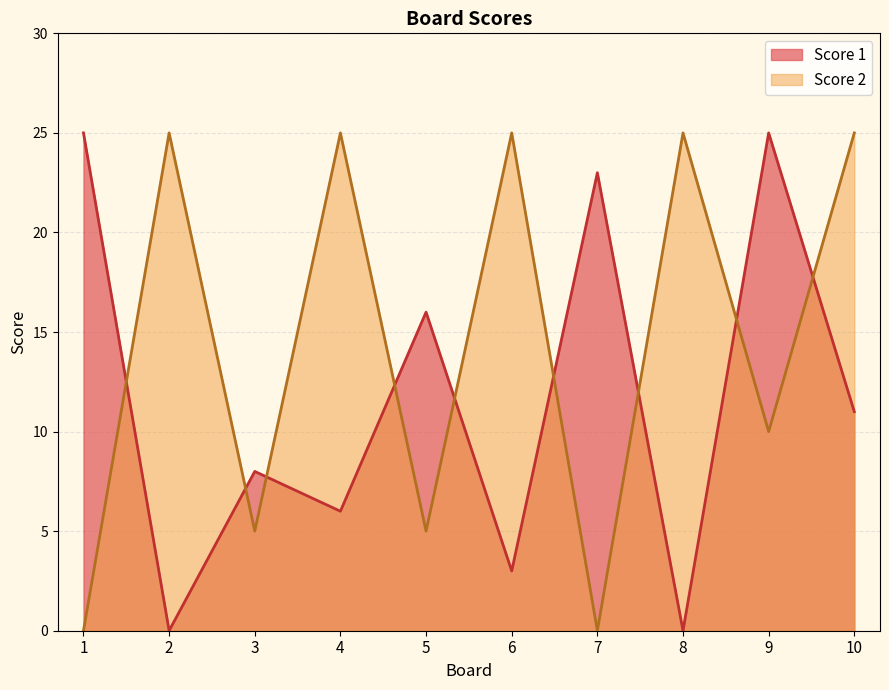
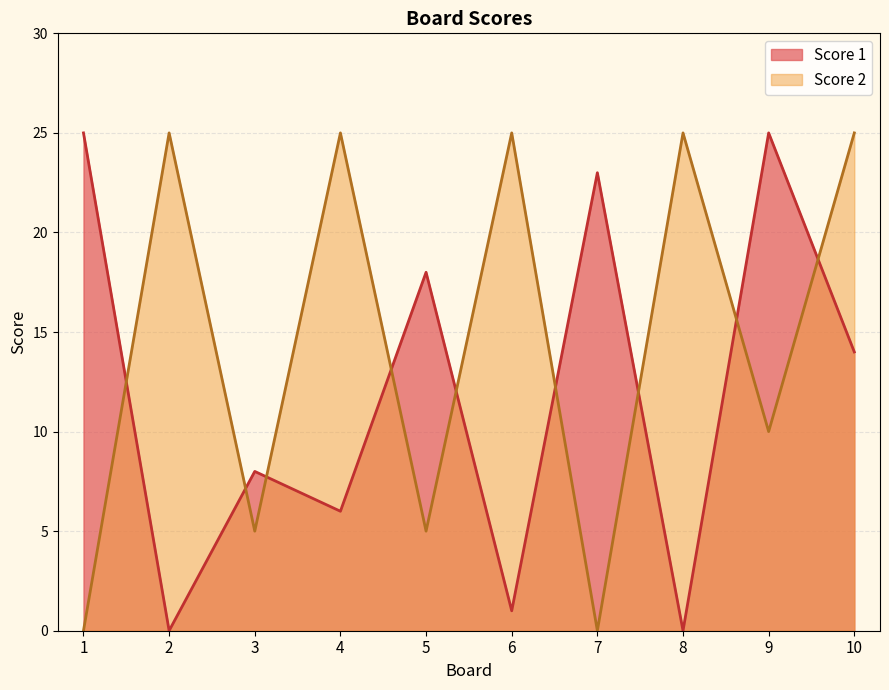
  {
    "Score 1": {
      "1": 25,
      "2": 0,
      "3": 8,
      "4": 6,
-     "5": 16,
-     "6": 3,
+     "5": 18,
+     "6": 1,
      "7": 23,
      "8": 0,
      "9": 25,
-     "10": 11
+     "10": 14
    },
    "Score 2": {
      "1": 0,
      "2": 25,
      "3": 5,
      "4": 25,
      "5": 5,
      "6": 25,
      "7": 0,
      "8": 25,
      "9": 10,
      "10": 25
    }
  }
